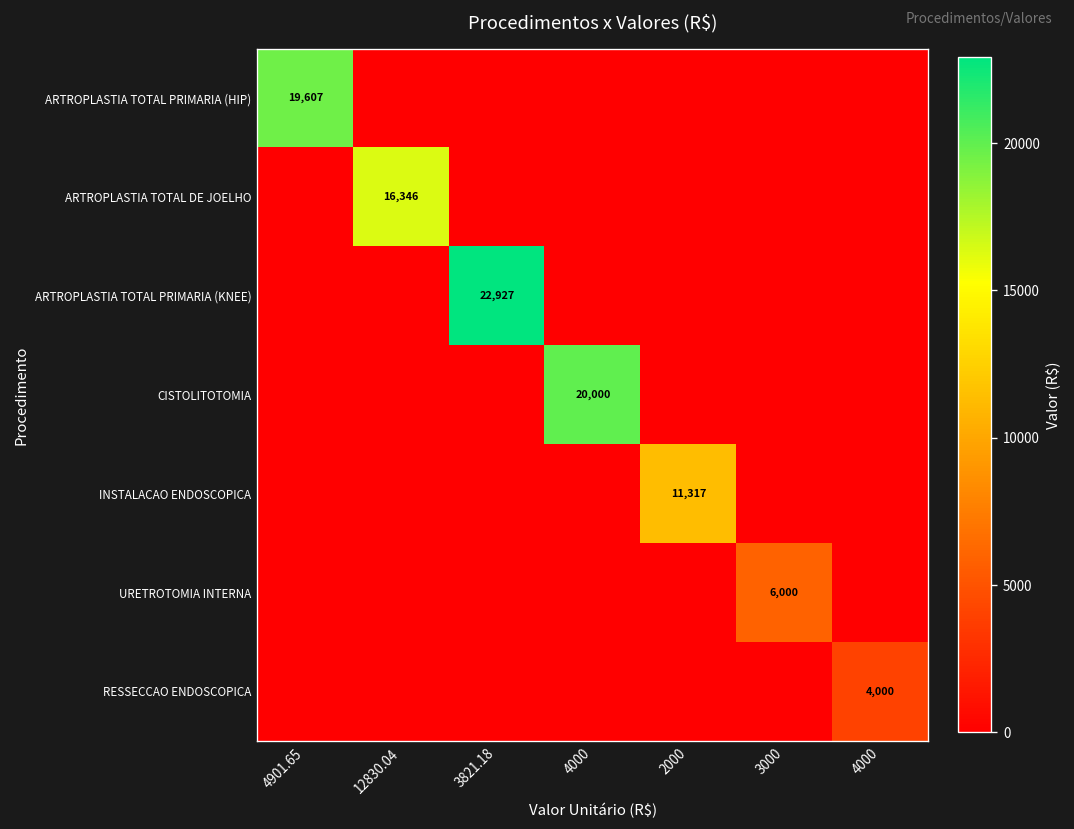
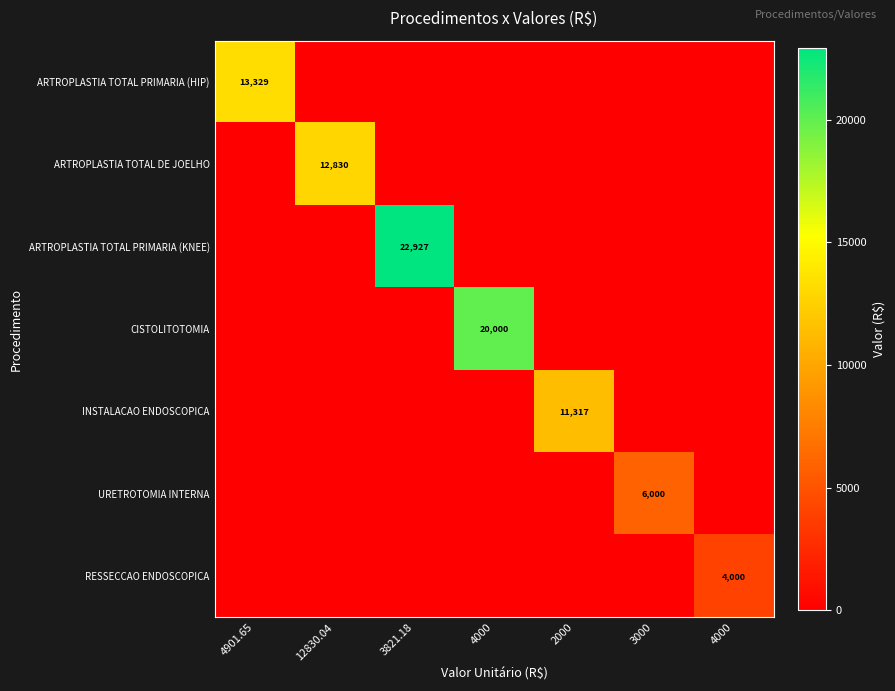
  {
    "ARTROPLASTIA TOTAL PRIMARIA (HIP)": {
-     "4901.65": "19,607"
+     "4901.65": "13,329"
    },
    "ARTROPLASTIA TOTAL DE JOELHO": {
-     "12830.04": "16,346"
+     "12830.04": "12,830"
    },
    "ARTROPLASTIA TOTAL PRIMARIA (KNEE)": {
      "3821.18": "22,927"
    },
    "INSTALACAO ENDOSCOPICA": {
      "2000": "11,317"
    },
    "URETROTOMIA INTERNA": {
      "3000": "6,000"
    }
  }
